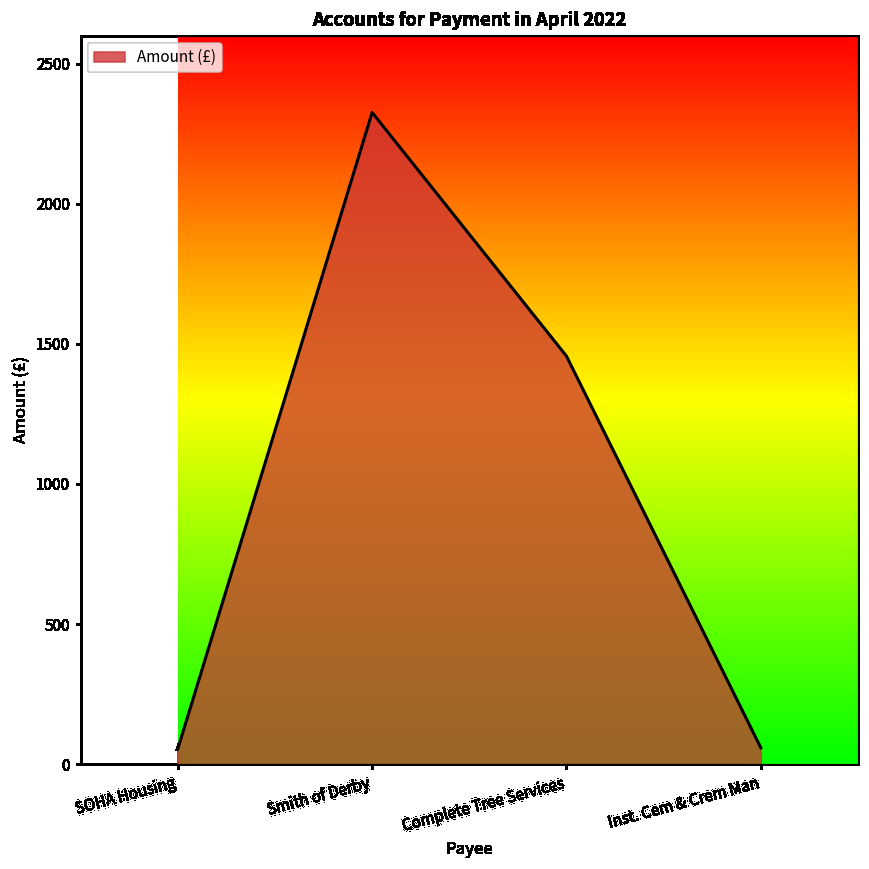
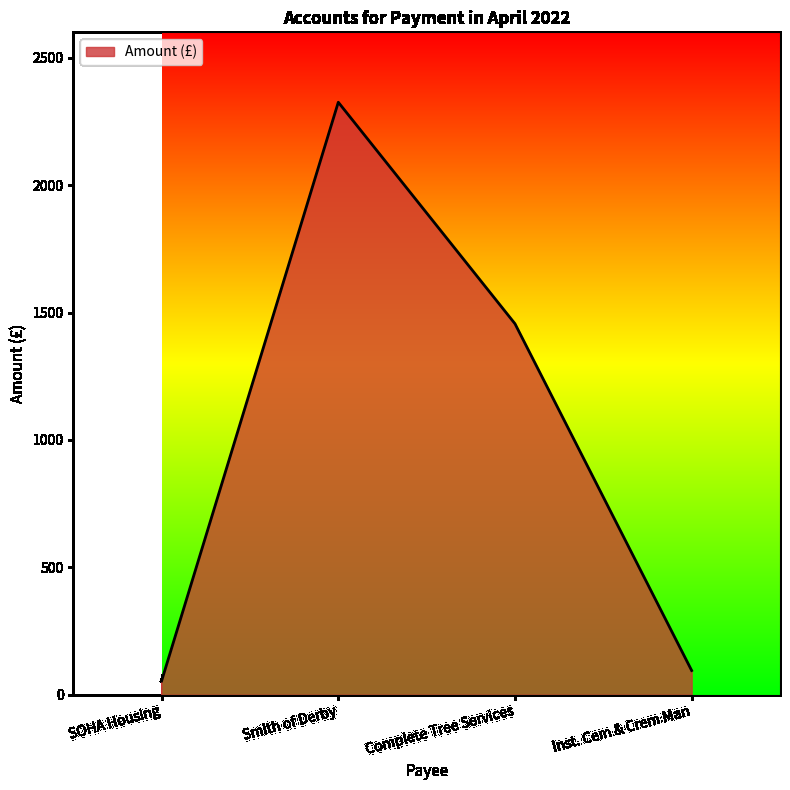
  {
    "SOHA Housing": 50,
    "Smith of Derby": 2330,
    "Complete Tree Services": 1460,
-   "Inst. Cem & Crem Man": 60
+   "Inst. Cem & Crem Man": 100
  }
